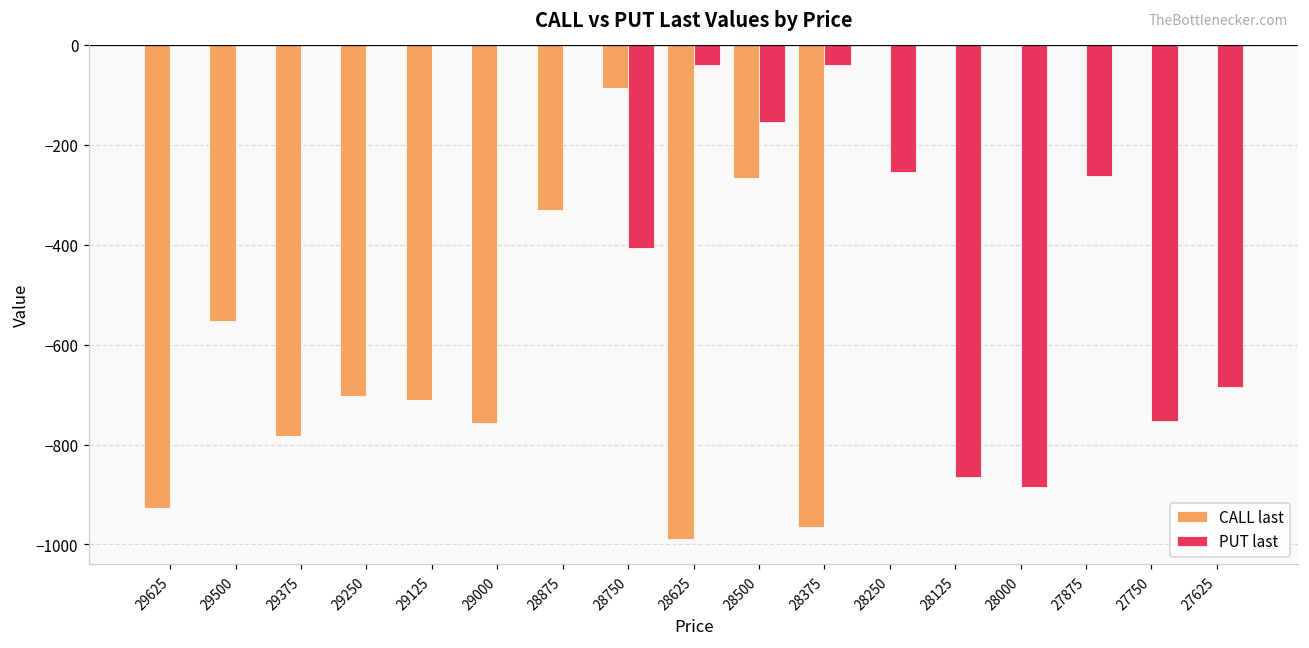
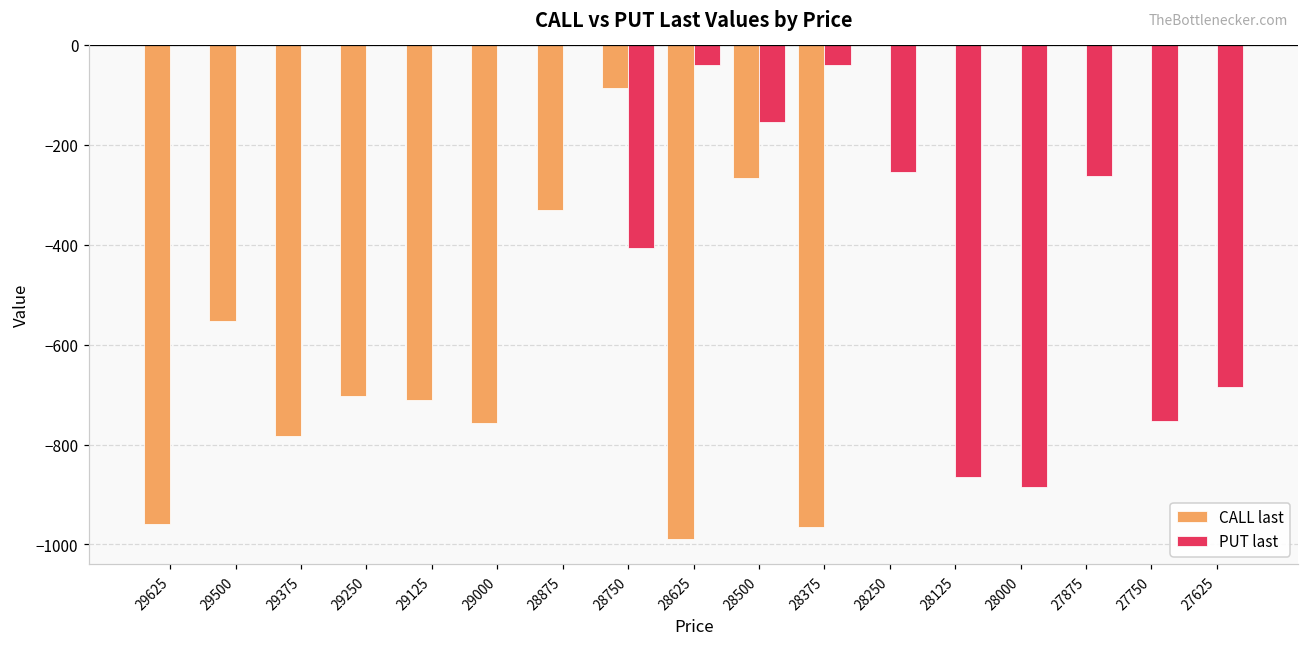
  {
    "CALL last": {
-     "29625": -930,
+     "29625": -960,
      "29500": -550,
      "29375": -780,
      "29250": -700,
      "29125": -710,
      "29000": -760,
      "28875": -330,
      "28750": -90,
      "28625": -990,
      "28500": -270,
      "28375": -970,
      "28250": 0,
      "28125": 0,
      "28000": 0,
      "27875": 0,
      "27750": 0,
      "27625": 0
    },
    "PUT last": {
      "29625": 0,
      "29500": 0,
      "29375": 0,
      "29250": 0,
      "29125": 0,
      "29000": 0,
      "28875": 0,
      "28750": -410,
      "28625": -40,
      "28500": -150,
      "28375": -40,
      "28250": -250,
      "28125": -870,
      "28000": -890,
      "27875": -260,
      "27750": -750,
      "27625": -680
    }
  }
